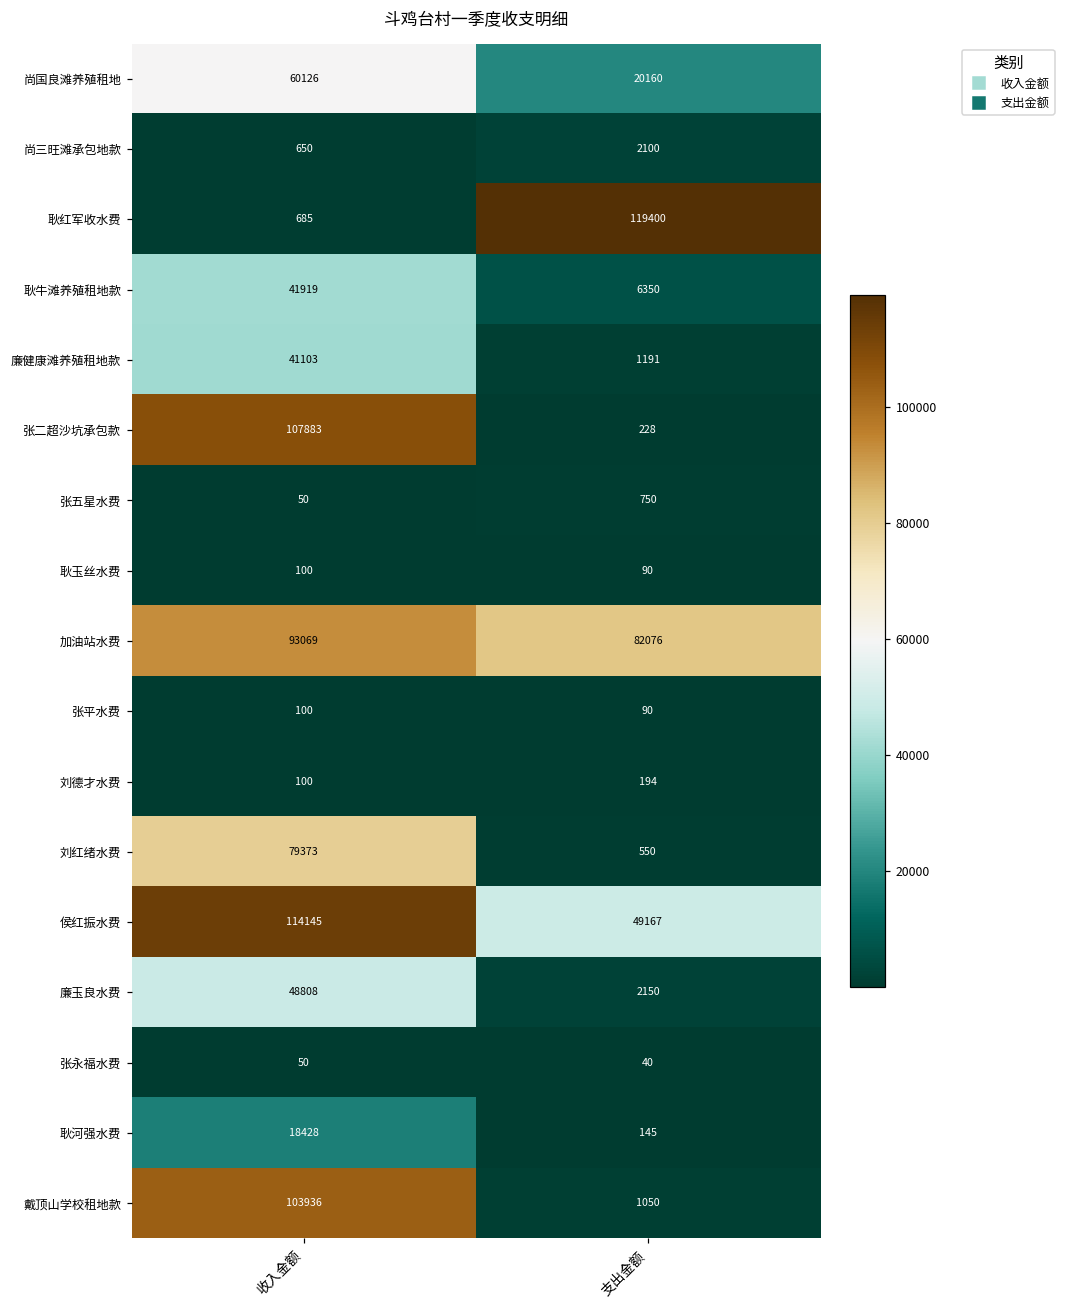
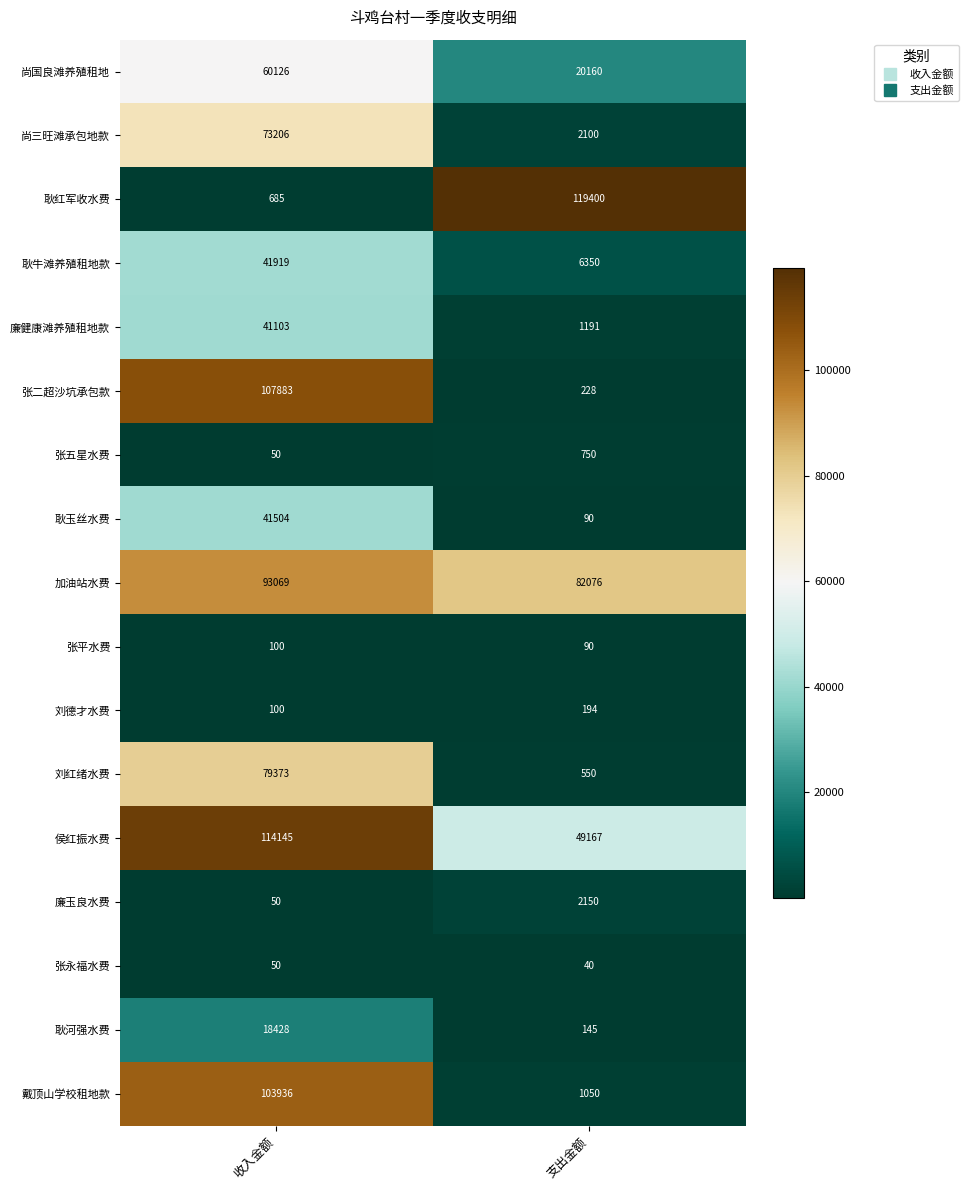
  {
    "尚国良滩养殖租地": {
      "收入金额": 60126,
      "支出金额": 20160
    },
    "尚三旺滩承包地款": {
-     "收入金额": 650,
+     "收入金额": 73206,
      "支出金额": 2100
    },
    "耿红军收水费": {
      "收入金额": 685,
      "支出金额": 119400
    },
    "耿牛滩养殖租地款": {
      "收入金额": 41919,
      "支出金额": 6350
    },
    "廉健康滩养殖租地款": {
      "收入金额": 41103,
      "支出金额": 1191
    },
    "张二超沙坑承包款": {
      "收入金额": 107883,
      "支出金额": 228
    },
    "张五星水费": {
      "收入金额": 50,
      "支出金额": 750
    },
    "耿玉丝水费": {
-     "收入金额": 100,
+     "收入金额": 41504,
      "支出金额": 90
    },
    "加油站水费": {
      "收入金额": 93069,
      "支出金额": 82076
    },
    "张平水费": {
      "收入金额": 100,
      "支出金额": 90
    },
    "刘德才水费": {
      "收入金额": 100,
      "支出金额": 194
    },
    "刘红绪水费": {
      "收入金额": 79373,
      "支出金额": 550
    },
    "侯红振水费": {
      "收入金额": 114145,
      "支出金额": 49167
    },
    "廉玉良水费": {
-     "收入金额": 48808,
+     "收入金额": 50,
      "支出金额": 2150
    },
    "张永福水费": {
      "收入金额": 50,
      "支出金额": 40
    },
    "耿河强水费": {
      "收入金额": 18428,
      "支出金额": 145
    },
    "戴顶山学校租地款": {
      "收入金额": 103936,
      "支出金额": 1050
    }
  }
